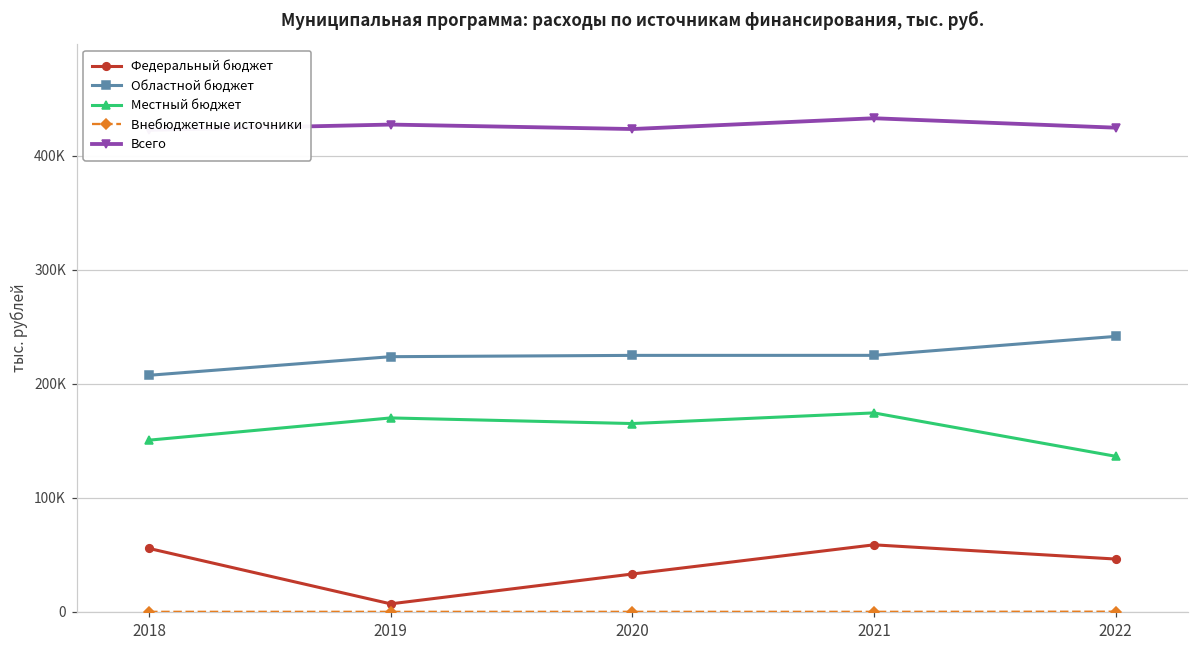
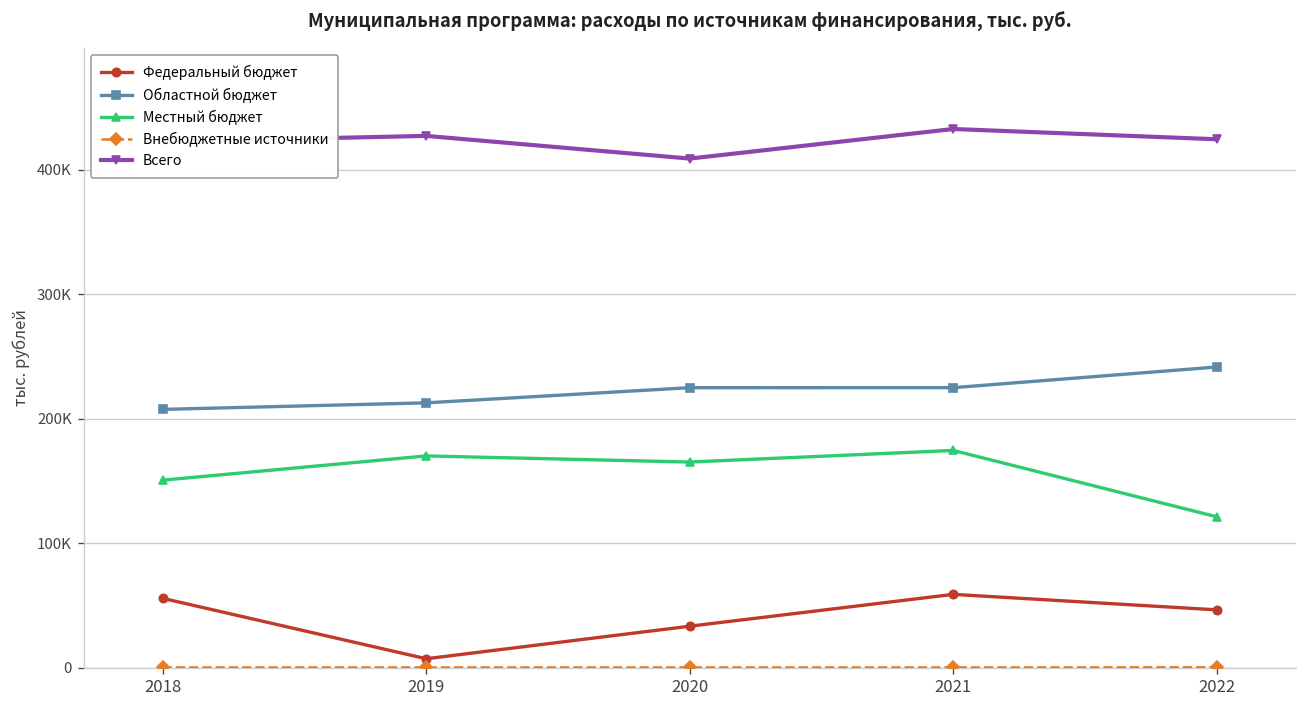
  {
    "Федеральный бюджет": {
      "2018": 56000,
      "2019": 7000,
      "2020": 33000,
      "2021": 59000,
      "2022": 46000
    },
    "Областной бюджет": {
      "2018": 207000,
-     "2019": 224000,
+     "2019": 213000,
      "2020": 225000,
      "2021": 225000,
      "2022": 242000
    },
    "Местный бюджет": {
      "2018": 151000,
      "2019": 170000,
      "2020": 165000,
      "2021": 174000,
-     "2022": 136000
+     "2022": 121000
    },
    "Внебюджетные источники": {
      "2018": 0,
      "2019": 0,
      "2020": 0,
      "2021": 0,
      "2022": 0
    },
    "Всего": {
      "2019": 427000,
-     "2020": 423000,
+     "2020": 409000,
      "2021": 433000,
      "2022": 425000
    }
  }
